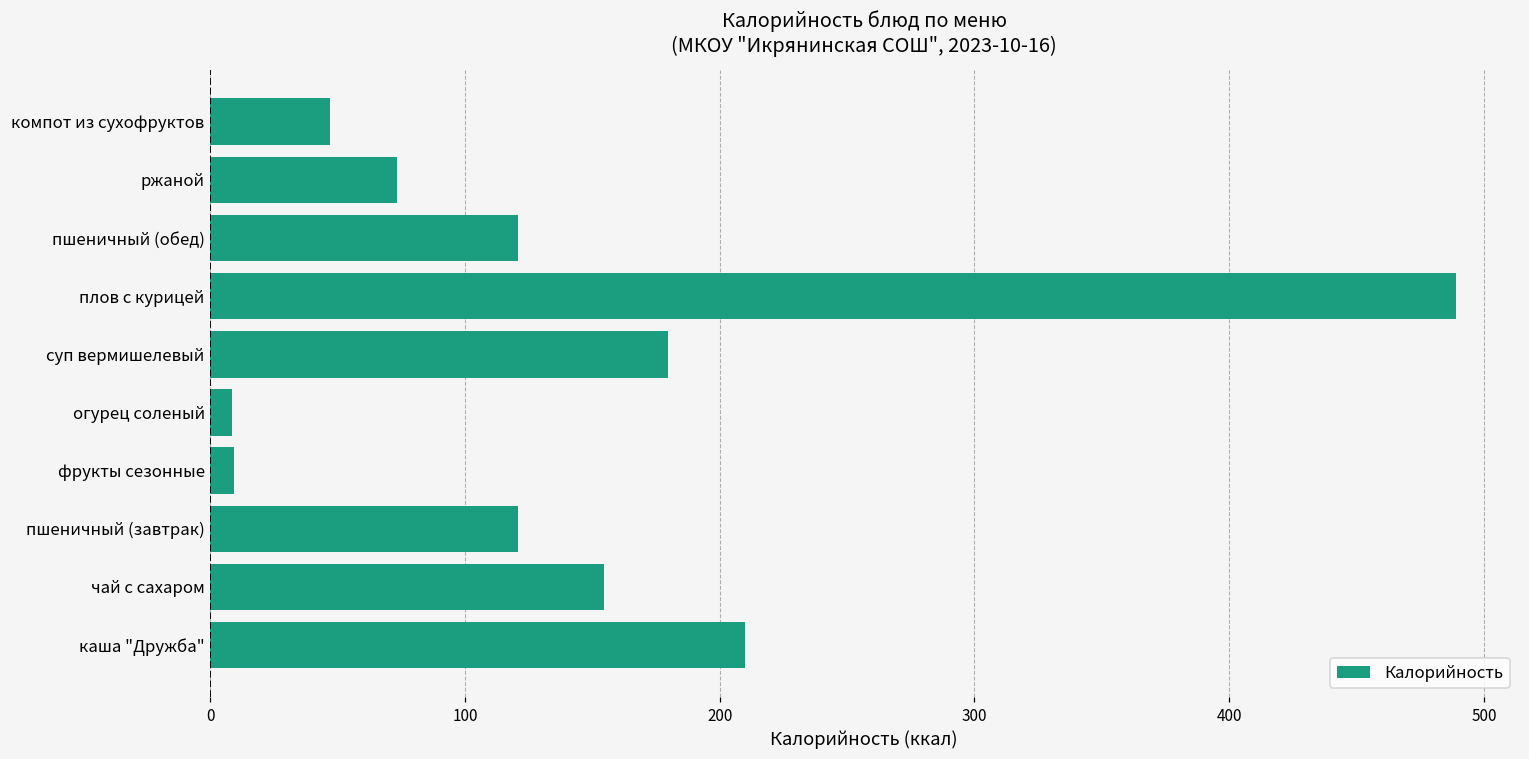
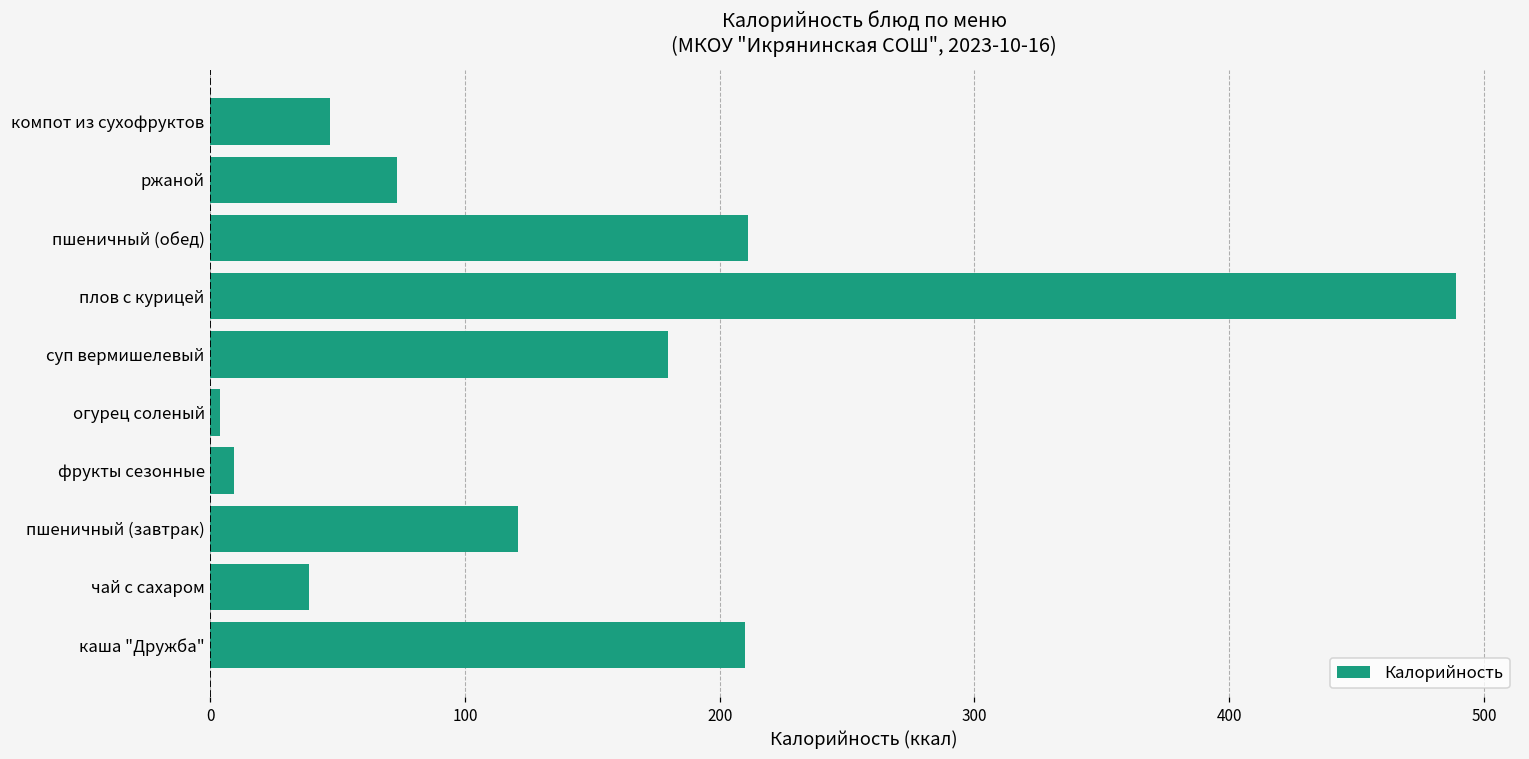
  {
    "компот из сухофруктов": 47,
    "ржаной": 73,
-   "пшеничный (обед)": 121,
+   "пшеничный (обед)": 211,
    "плов с курицей": 489,
    "суп вермишелевый": 180,
-   "огурец соленый": 8,
+   "огурец соленый": 4,
    "фрукты сезонные": 9,
    "пшеничный (завтрак)": 121,
-   "чай с сахаром": 155,
+   "чай с сахаром": 39,
    "каша \"Дружба\"": 210
  }
